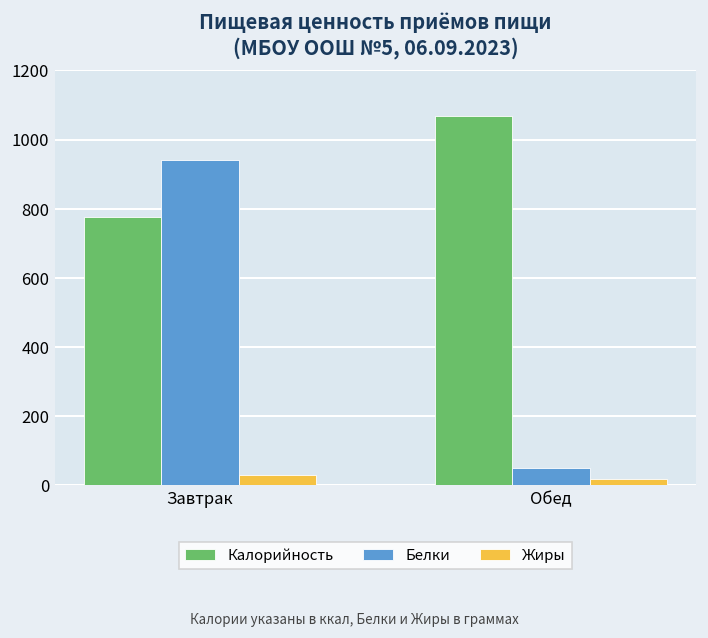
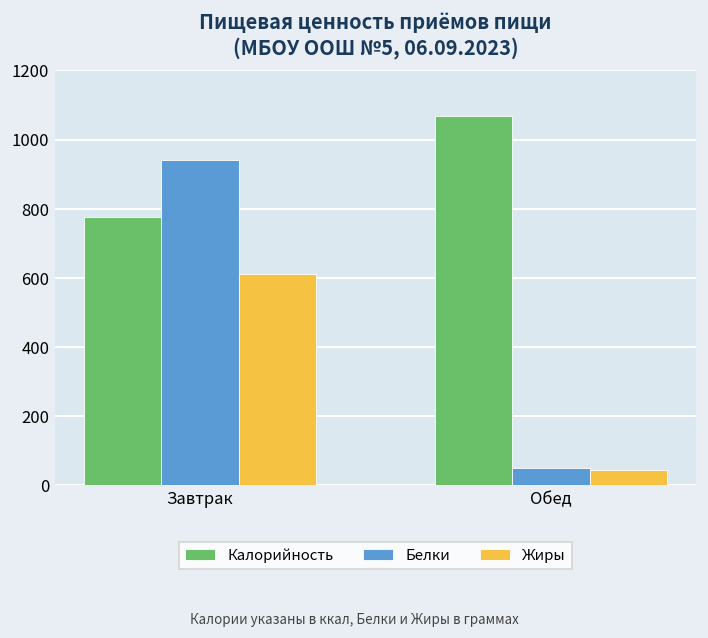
  {
    "Калорийность": {
      "Завтрак": 770,
      "Обед": 1070
    },
    "Белки": {
      "Завтрак": 940,
      "Обед": 50
    },
    "Жиры": {
-     "Завтрак": 30,
-     "Обед": 20
+     "Завтрак": 610,
+     "Обед": 40
    }
  }
